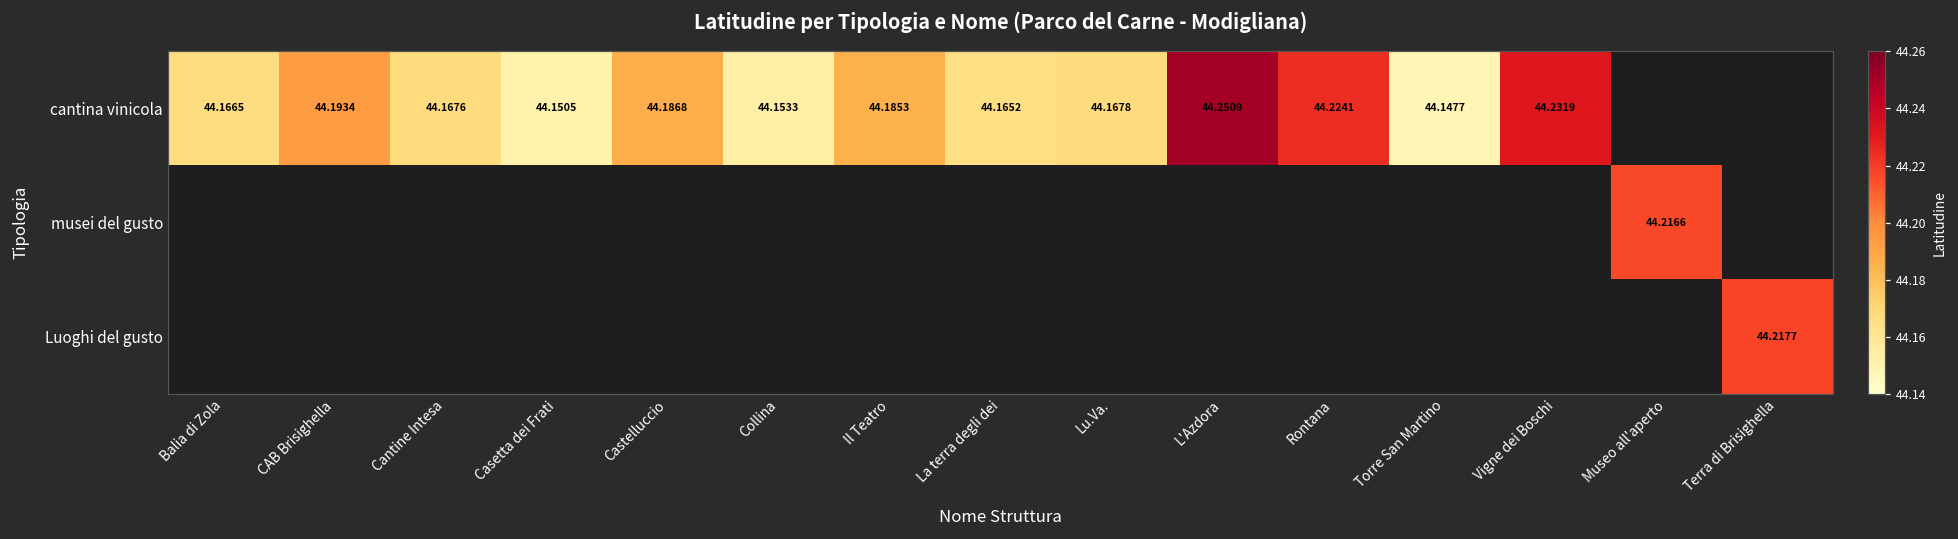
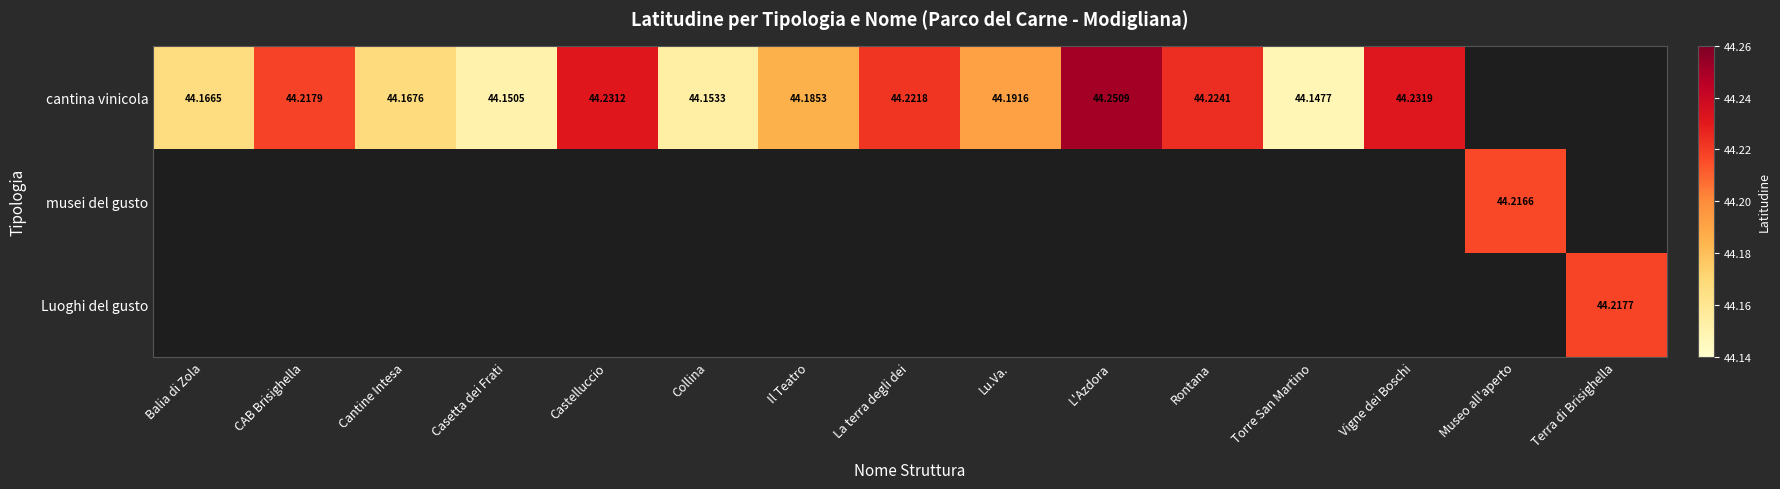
  {
    "cantina vinicola": {
      "Balia di Zola": 44.1665,
-     "CAB Brisighella": 44.1934,
+     "CAB Brisighella": 44.2179,
      "Cantine Intesa": 44.1676,
      "Casetta dei Frati": 44.1505,
-     "Castelluccio": 44.1868,
+     "Castelluccio": 44.2312,
      "Collina": 44.1533,
      "Il Teatro": 44.1853,
-     "La terra degli dei": 44.1652,
-     "Lu.Va.": 44.1678,
+     "La terra degli dei": 44.2218,
+     "Lu.Va.": 44.1916,
      "L'Azdora": 44.2509,
      "Rontana": 44.2241,
      "Torre San Martino": 44.1477,
      "Vigne dei Boschi": 44.2319
    },
    "musei del gusto": {
      "Museo all'aperto": 44.2166
    },
    "Luoghi del gusto": {
      "Terra di Brisighella": 44.2177
    }
  }
